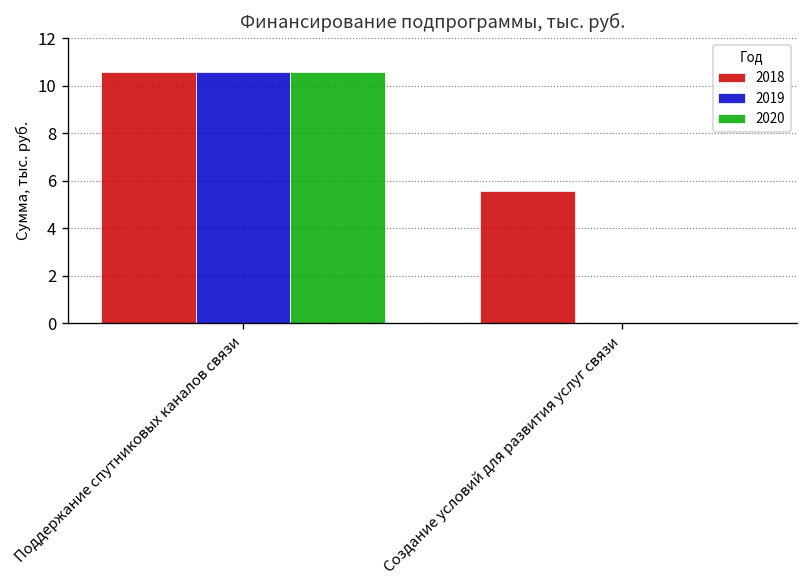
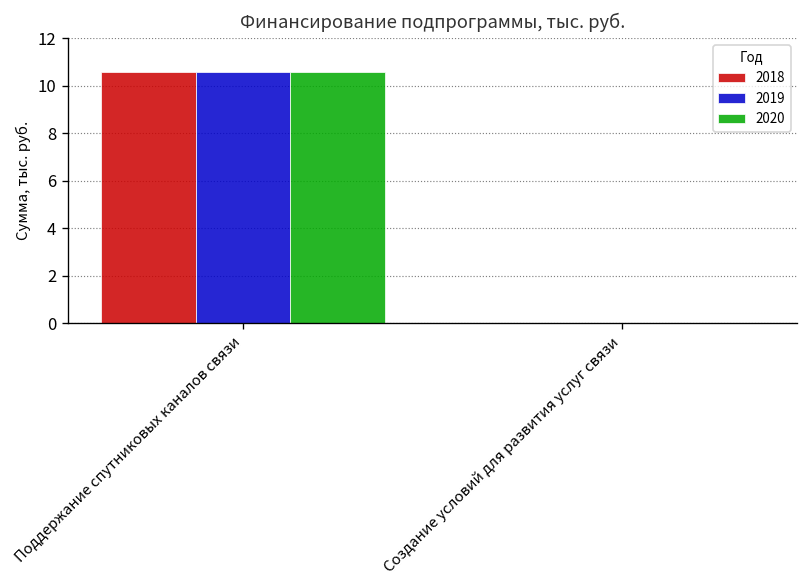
  {
    "2018": {
      "Поддержание спутниковых каналов связи": 10.6,
-     "Создание условий для развития услуг связи": 5.6
+     "Создание условий для развития услуг связи": 0.0
    },
    "2019": {
      "Поддержание спутниковых каналов связи": 10.6,
      "Создание условий для развития услуг связи": 0.0
    },
    "2020": {
      "Поддержание спутниковых каналов связи": 10.6,
      "Создание условий для развития услуг связи": 0.0
    }
  }
